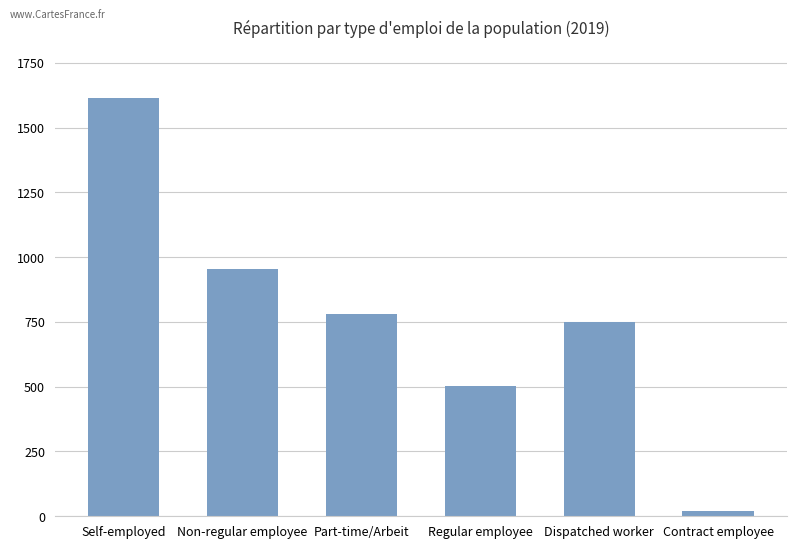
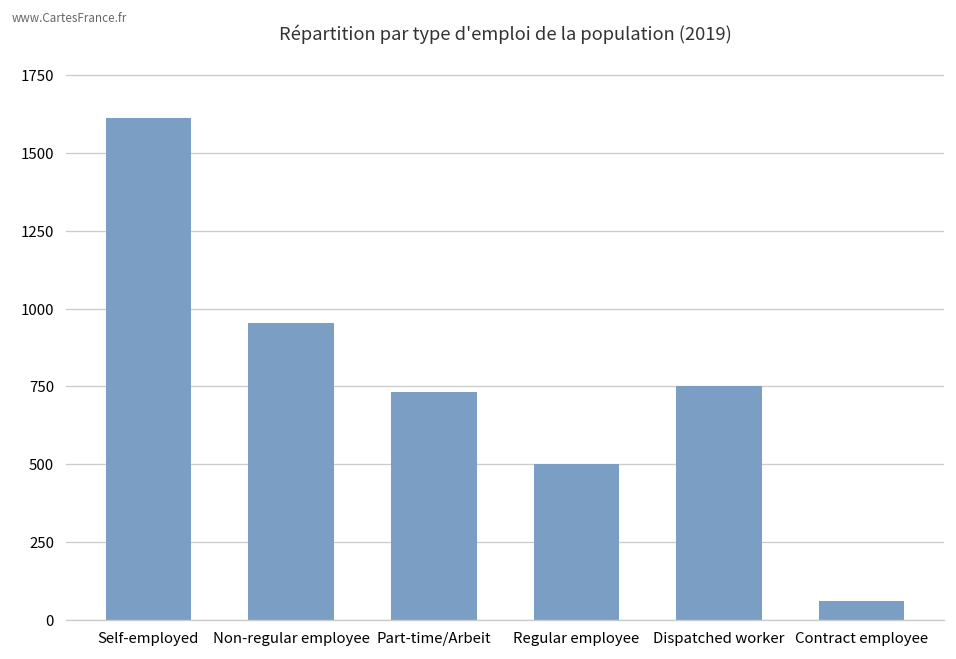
  {
    "Self-employed": 1610,
    "Non-regular employee": 950,
-   "Part-time/Arbeit": 780,
+   "Part-time/Arbeit": 730,
    "Regular employee": 500,
    "Dispatched worker": 750,
-   "Contract employee": 20
+   "Contract employee": 60
  }
